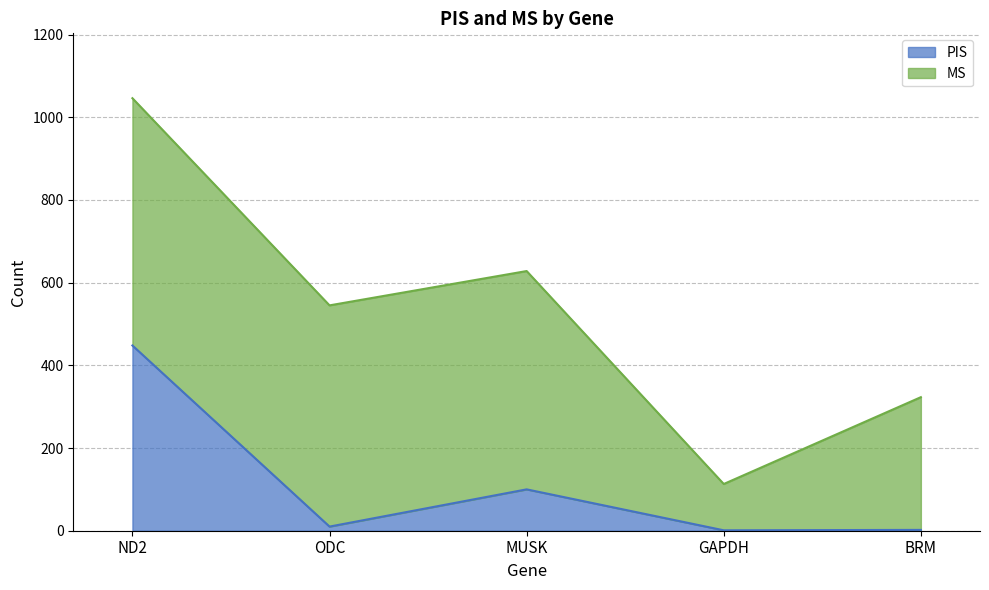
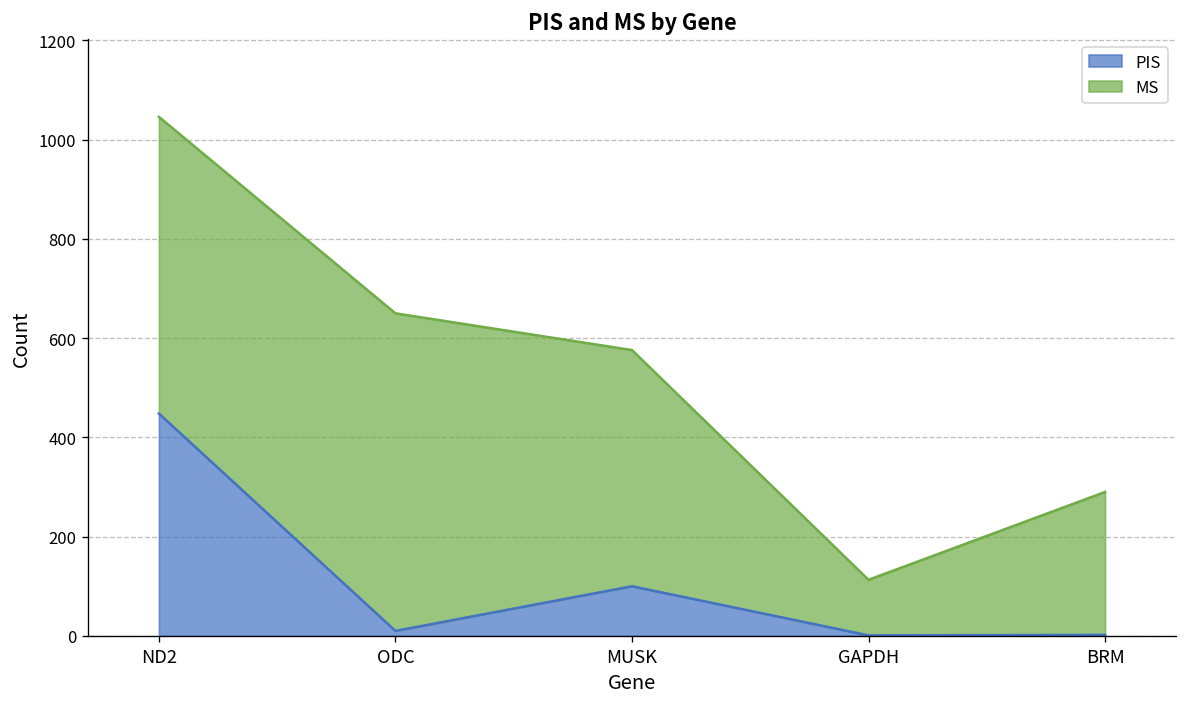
  {
    "PIS": {
      "ND2": 450,
      "ODC": 10,
      "MUSK": 100,
      "GAPDH": 0,
      "BRM": 0
    },
    "MS": {
      "ND2": 600,
-     "ODC": 540,
-     "MUSK": 530,
+     "ODC": 640,
+     "MUSK": 480,
      "GAPDH": 110,
-     "BRM": 320
+     "BRM": 290
    }
  }
